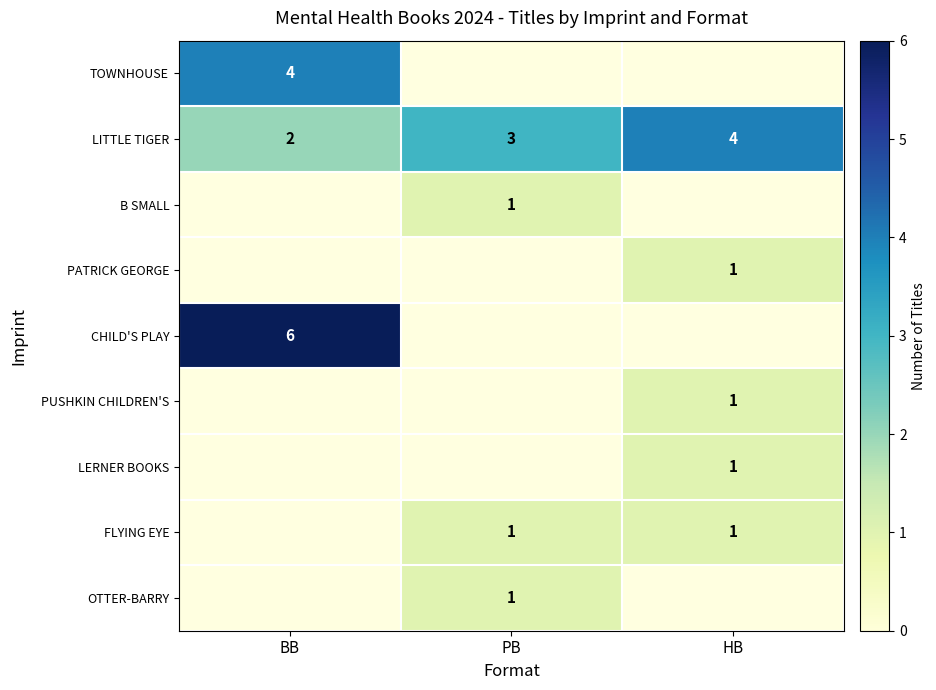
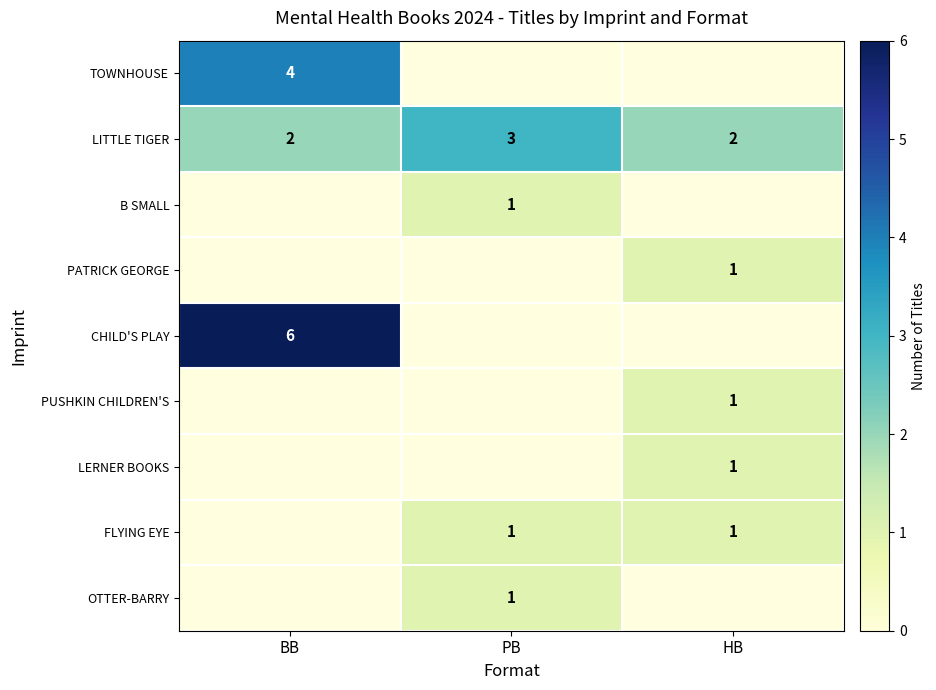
  {
    "TOWNHOUSE": {
      "BB": 4
    },
    "LITTLE TIGER": {
      "BB": 2,
      "PB": 3,
-     "HB": 4
+     "HB": 2
    },
    "B SMALL": {
      "PB": 1
    },
    "PATRICK GEORGE": {
      "HB": 1
    },
    "CHILD'S PLAY": {
      "BB": 6
    },
    "PUSHKIN CHILDREN'S": {
      "HB": 1
    },
    "LERNER BOOKS": {
      "HB": 1
    },
    "FLYING EYE": {
      "PB": 1,
      "HB": 1
    },
    "OTTER-BARRY": {
      "PB": 1
    }
  }
